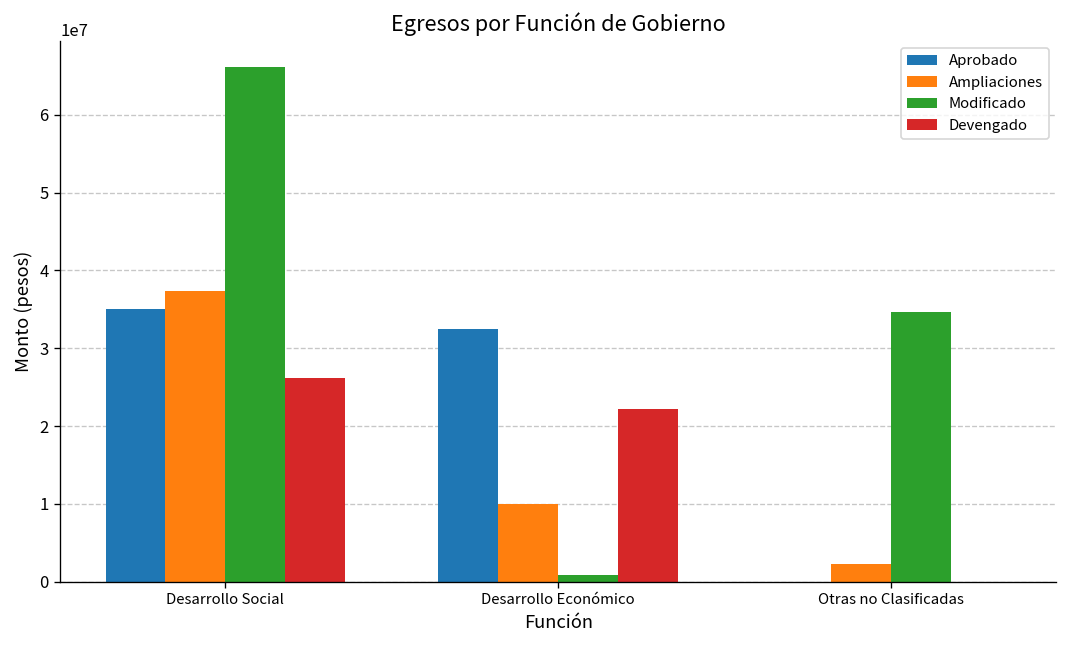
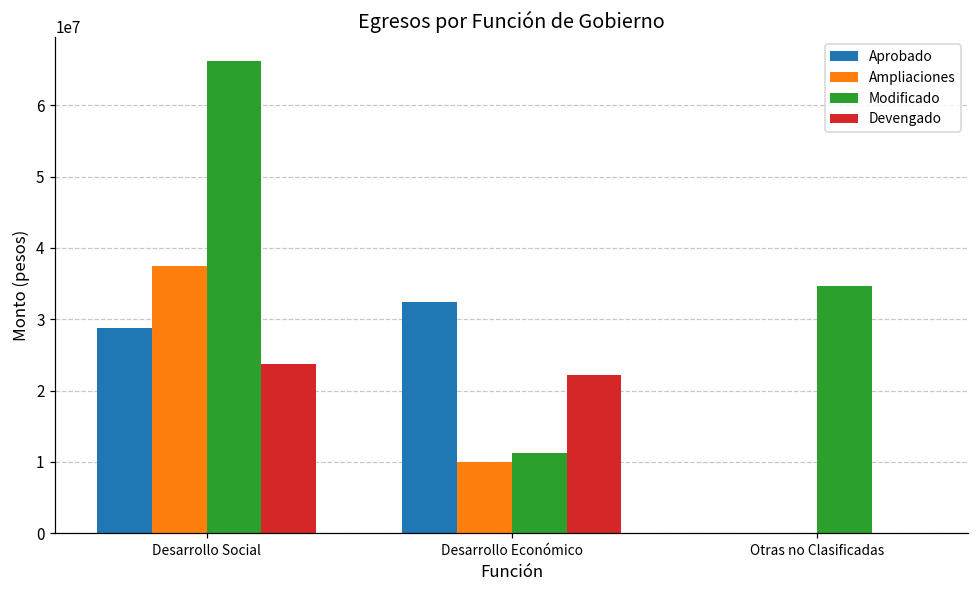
  {
    "Aprobado": {
-     "Desarrollo Social": 35000000,
+     "Desarrollo Social": 29000000,
      "Desarrollo Económico": 32000000,
      "Otras no Clasificadas": 0
    },
    "Ampliaciones": {
      "Desarrollo Social": 37000000,
      "Desarrollo Económico": 10000000,
-     "Otras no Clasificadas": 2000000
+     "Otras no Clasificadas": 0
    },
    "Modificado": {
      "Desarrollo Social": 66000000,
-     "Desarrollo Económico": 1000000,
+     "Desarrollo Económico": 11000000,
      "Otras no Clasificadas": 35000000
    },
    "Devengado": {
-     "Desarrollo Social": 26000000,
+     "Desarrollo Social": 24000000,
      "Desarrollo Económico": 22000000,
      "Otras no Clasificadas": 0
    }
  }
